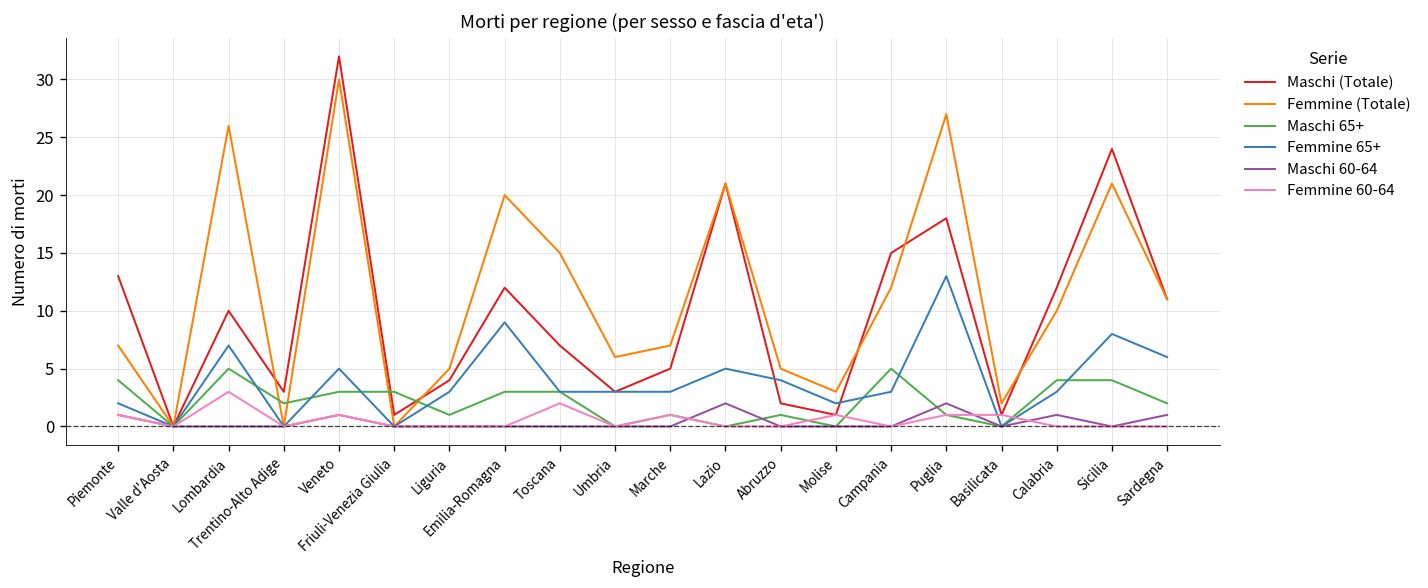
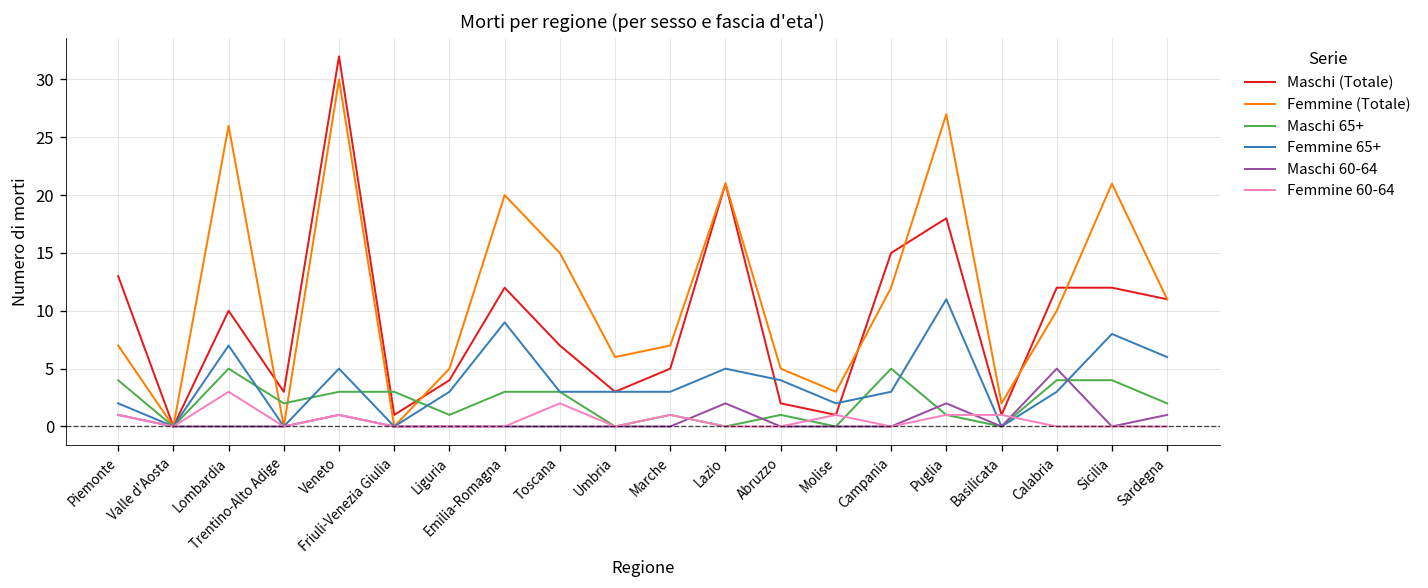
  {
    "Maschi (Totale)": {
      "Piemonte": 13,
      "Lombardia": 10,
      "Trentino-Alto Adige": 3,
      "Veneto": 32,
      "Friuli-Venezia Giulia": 1,
      "Liguria": 4,
      "Emilia-Romagna": 12,
      "Toscana": 7,
      "Marche": 5,
      "Abruzzo": 2,
      "Campania": 15,
      "Puglia": 18,
      "Calabria": 12,
-     "Sicilia": 24
+     "Sicilia": 12
    },
    "Femmine (Totale)": {
      "Piemonte": 7,
      "Lombardia": 26,
      "Veneto": 30,
      "Liguria": 5,
      "Emilia-Romagna": 20,
      "Toscana": 15,
      "Umbria": 6,
      "Marche": 7,
      "Abruzzo": 5,
      "Molise": 3,
      "Campania": 12,
      "Puglia": 27,
      "Basilicata": 2,
      "Calabria": 10,
      "Sicilia": 21
    },
    "Maschi 65+": {
      "Piemonte": 4,
      "Lombardia": 5,
      "Trentino-Alto Adige": 2,
      "Veneto": 3,
      "Friuli-Venezia Giulia": 3,
      "Liguria": 1,
      "Emilia-Romagna": 3,
      "Abruzzo": 1,
      "Campania": 5,
      "Calabria": 4,
      "Sicilia": 4,
      "Sardegna": 2
    },
    "Femmine 65+": {
      "Piemonte": 2,
      "Lombardia": 7,
      "Veneto": 5,
      "Liguria": 3,
      "Emilia-Romagna": 9,
      "Marche": 3,
      "Lazio": 5,
      "Abruzzo": 4,
      "Molise": 2,
      "Campania": 3,
-     "Puglia": 13,
+     "Puglia": 11,
      "Calabria": 3,
      "Sicilia": 8,
      "Sardegna": 6
    },
    "Maschi 60-64": {
      "Lombardia": 0,
      "Toscana": 0,
      "Marche": 0,
      "Lazio": 2,
      "Puglia": 2,
-     "Calabria": 1,
+     "Calabria": 5,
      "Sardegna": 1
    },
    "Femmine 60-64": {
      "Lombardia": 3,
      "Toscana": 2,
      "Calabria": 0,
      "Sardegna": 0
    }
  }
